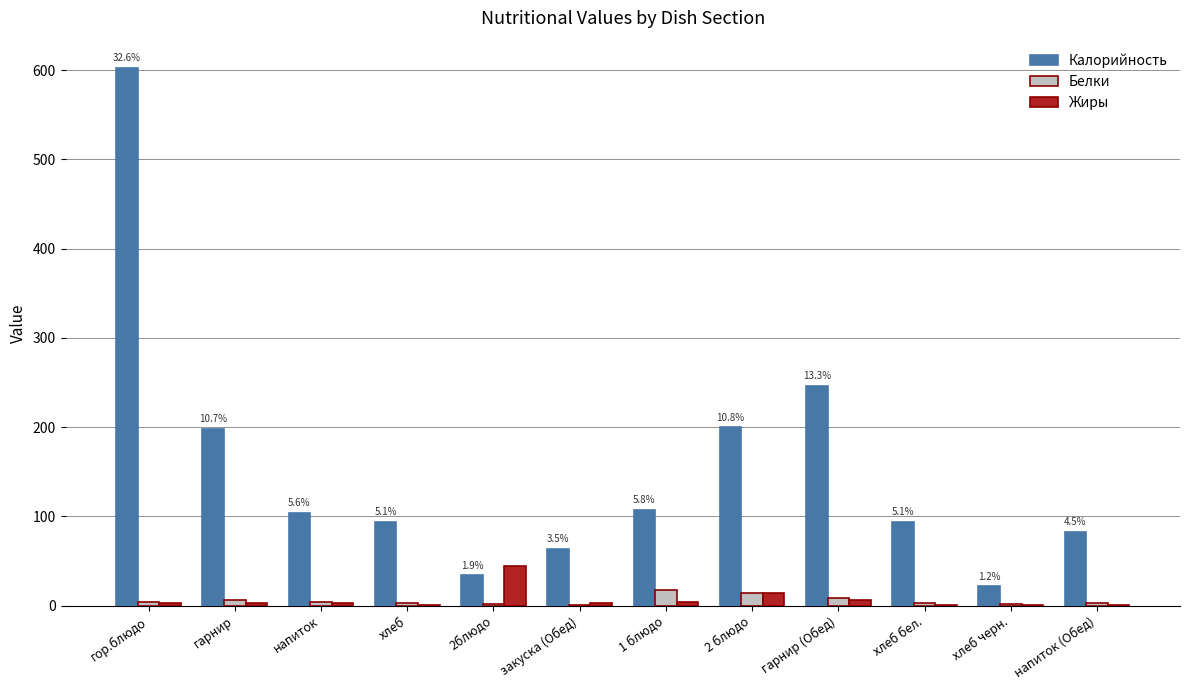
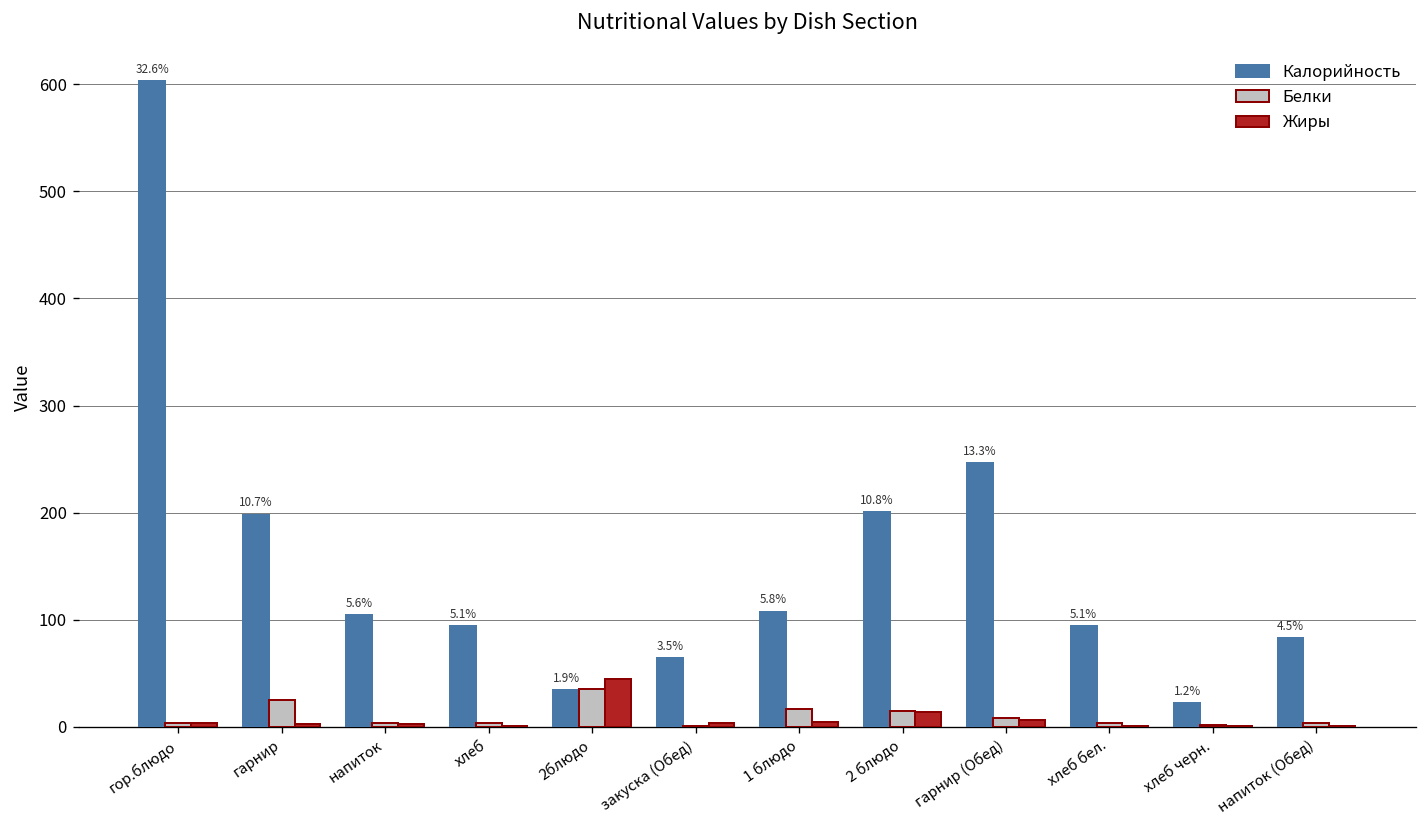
  {
    "Белки": {
      "гор.блюдо": 0,
-     "гарнир": 10,
+     "гарнир": 20,
      "напиток": 0,
      "хлеб": 0,
-     "2блюдо": 0,
+     "2блюдо": 40,
      "1 блюдо": 20,
      "2 блюдо": 10,
      "гарнир (Обед)": 10,
      "хлеб бел.": 0,
      "напиток (Обед)": 0
    },
    "Жиры": {
      "гор.блюдо": 0,
      "гарнир": 0,
      "напиток": 0,
      "2блюдо": 40,
      "закуска (Обед)": 0,
      "1 блюдо": 0,
      "2 блюдо": 10,
      "гарнир (Обед)": 10
    }
  }
